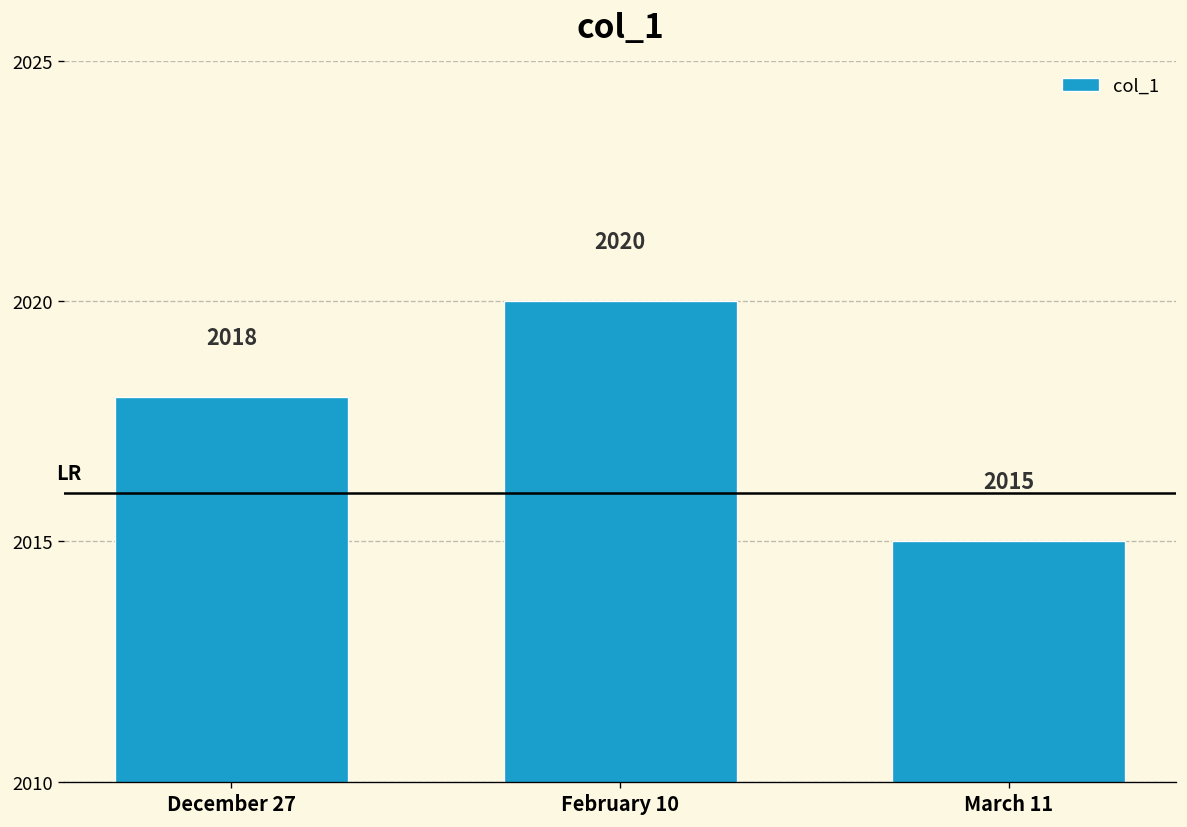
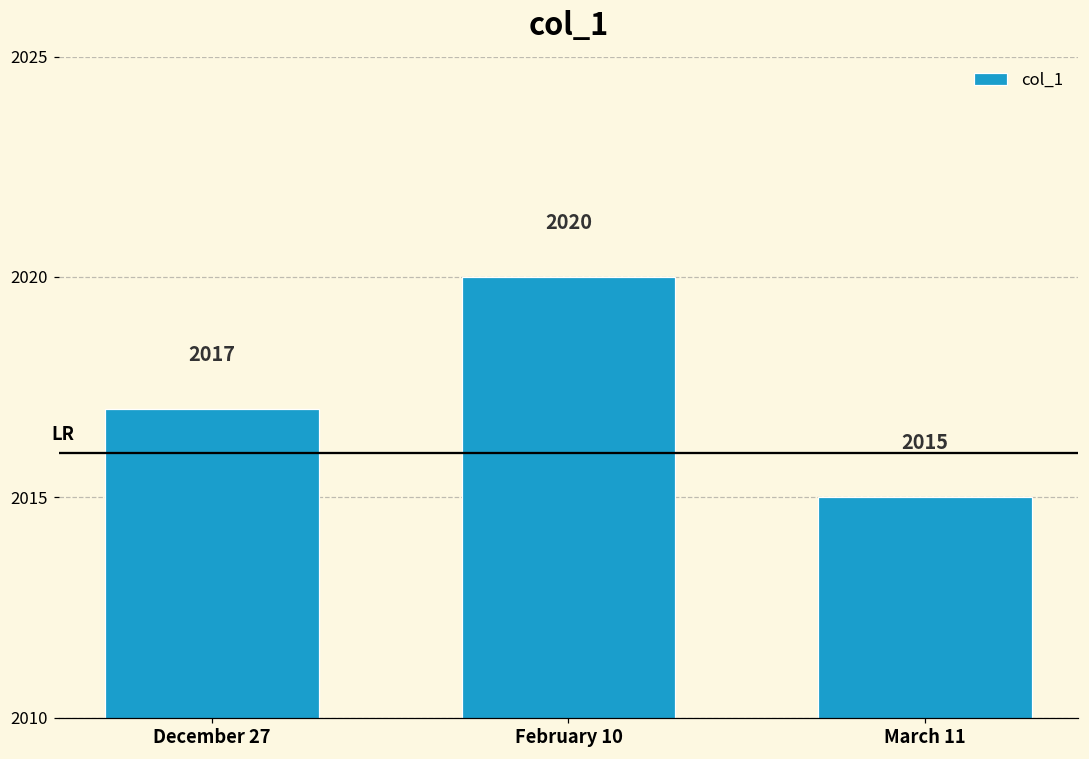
  {
-   "December 27": 2018
+   "December 27": 2017
  }
